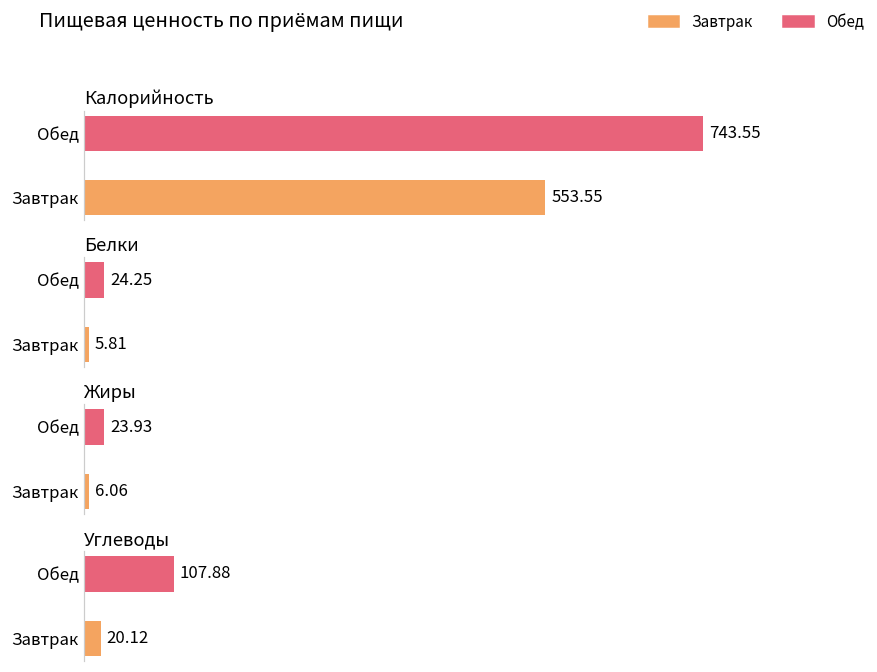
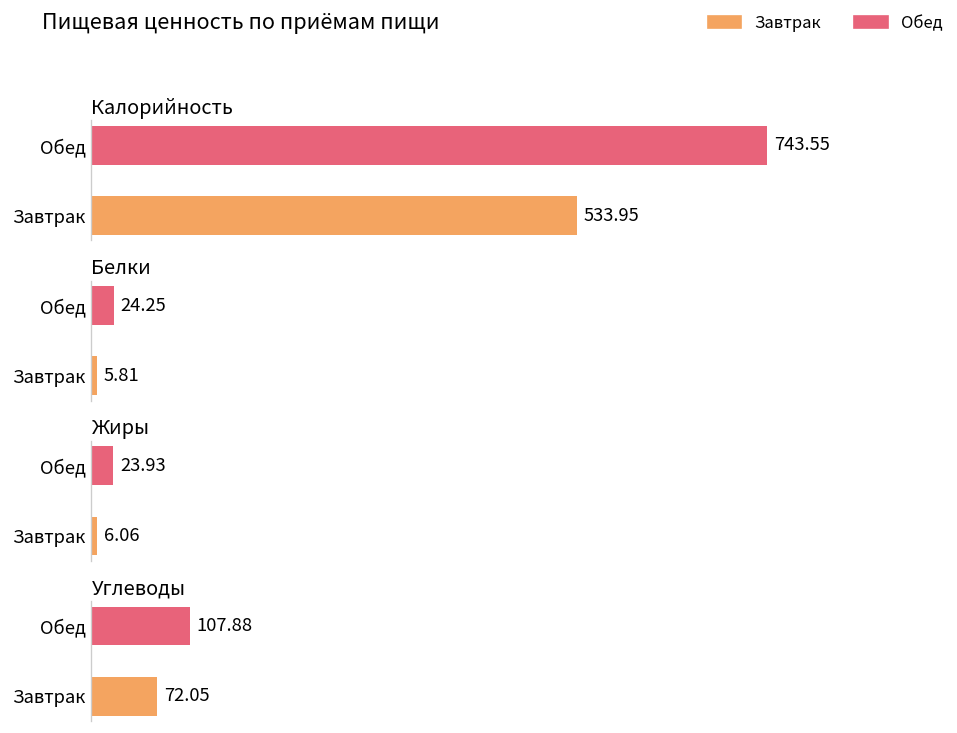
  {
    "Калорийность": {
      "Обед": 743.55,
-     "Завтрак": 553.55
+     "Завтрак": 533.95
    },
    "Белки": {
      "Обед": 24.25,
      "Завтрак": 5.81
    },
    "Жиры": {
      "Обед": 23.93,
      "Завтрак": 6.06
    },
    "Углеводы": {
      "Обед": 107.88,
-     "Завтрак": 20.12
+     "Завтрак": 72.05
    }
  }
